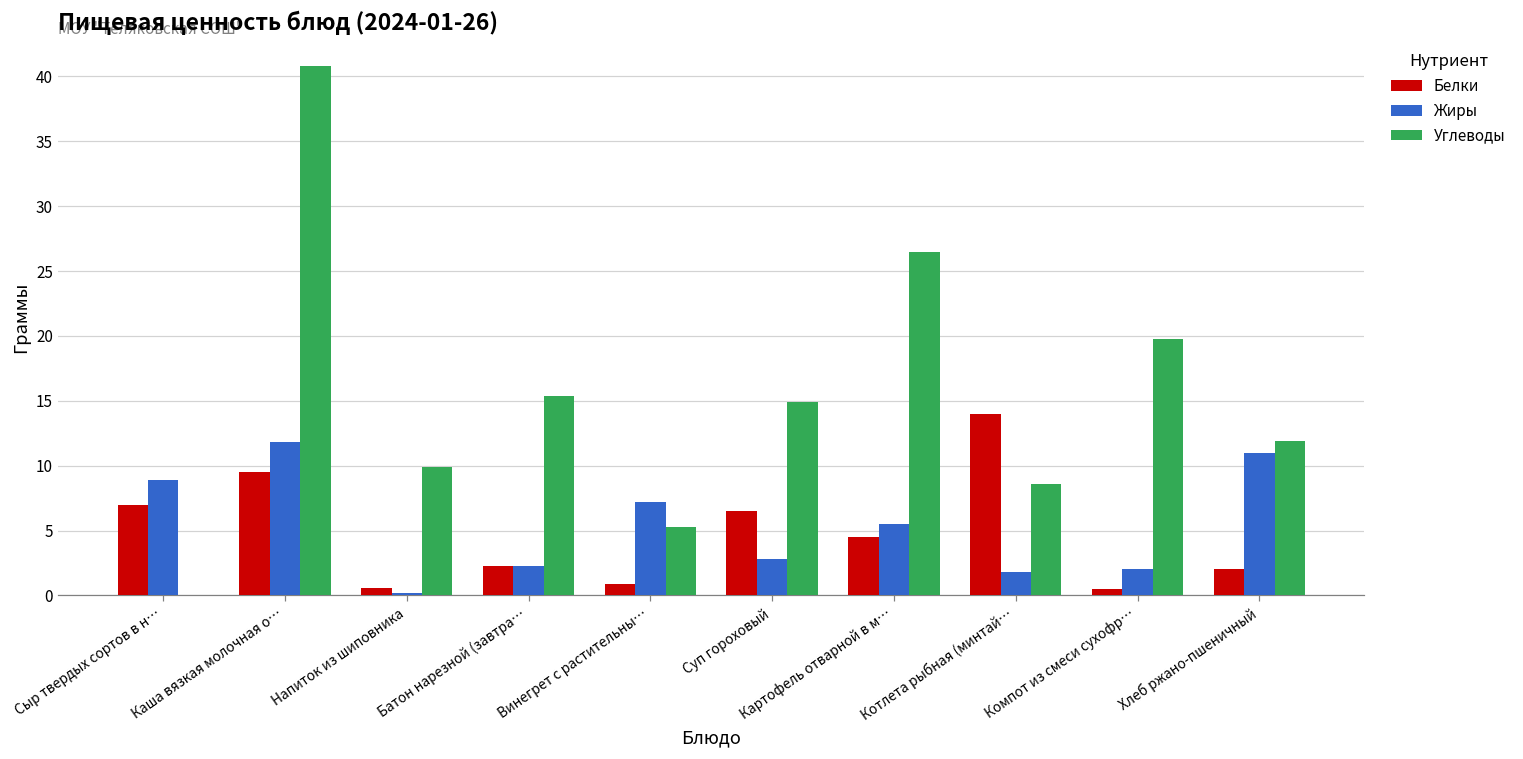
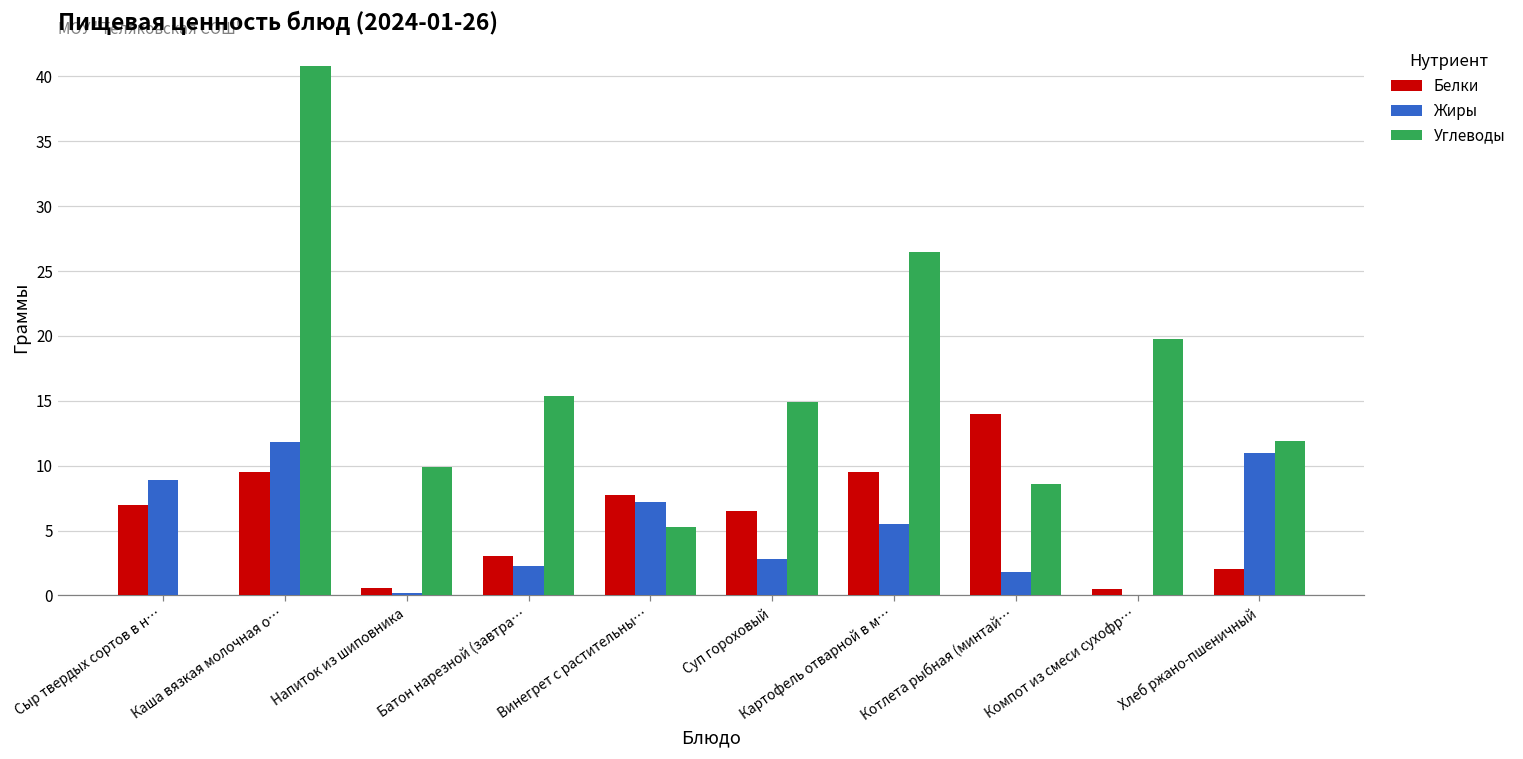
  {
    "Белки": {
      "Сыр твердых сортов в н…": 7.0,
      "Каша вязкая молочная о…": 9.5,
      "Напиток из шиповника": 0.6,
-     "Батон нарезной (завтра…": 2.3,
-     "Винегрет с растительны…": 0.9,
+     "Батон нарезной (завтра…": 3.0,
+     "Винегрет с растительны…": 7.7,
      "Суп гороховый": 6.5,
-     "Картофель отварной в м…": 4.5,
+     "Картофель отварной в м…": 9.5,
      "Котлета рыбная (минтай…": 14.0,
      "Компот из смеси сухофр…": 0.5,
      "Хлеб ржано-пшеничный": 2.0
    },
    "Жиры": {
      "Сыр твердых сортов в н…": 9,
      "Каша вязкая молочная о…": 12,
      "Батон нарезной (завтра…": 2.3,
      "Винегрет с растительны…": 7,
      "Суп гороховый": 3,
      "Картофель отварной в м…": 5.5,
      "Котлета рыбная (минтай…": 2,
-     "Компот из смеси сухофр…": 2,
+     "Компот из смеси сухофр…": 0,
      "Хлеб ржано-пшеничный": 11
    },
    "Углеводы": {
      "Сыр твердых сортов в н…": 0.0,
      "Каша вязкая молочная о…": 40.8,
      "Напиток из шиповника": 9.9,
      "Батон нарезной (завтра…": 15.4,
      "Винегрет с растительны…": 5.3,
      "Суп гороховый": 14.9,
      "Картофель отварной в м…": 26.5,
      "Котлета рыбная (минтай…": 8.6,
      "Компот из смеси сухофр…": 19.8,
      "Хлеб ржано-пшеничный": 11.9
    }
  }
